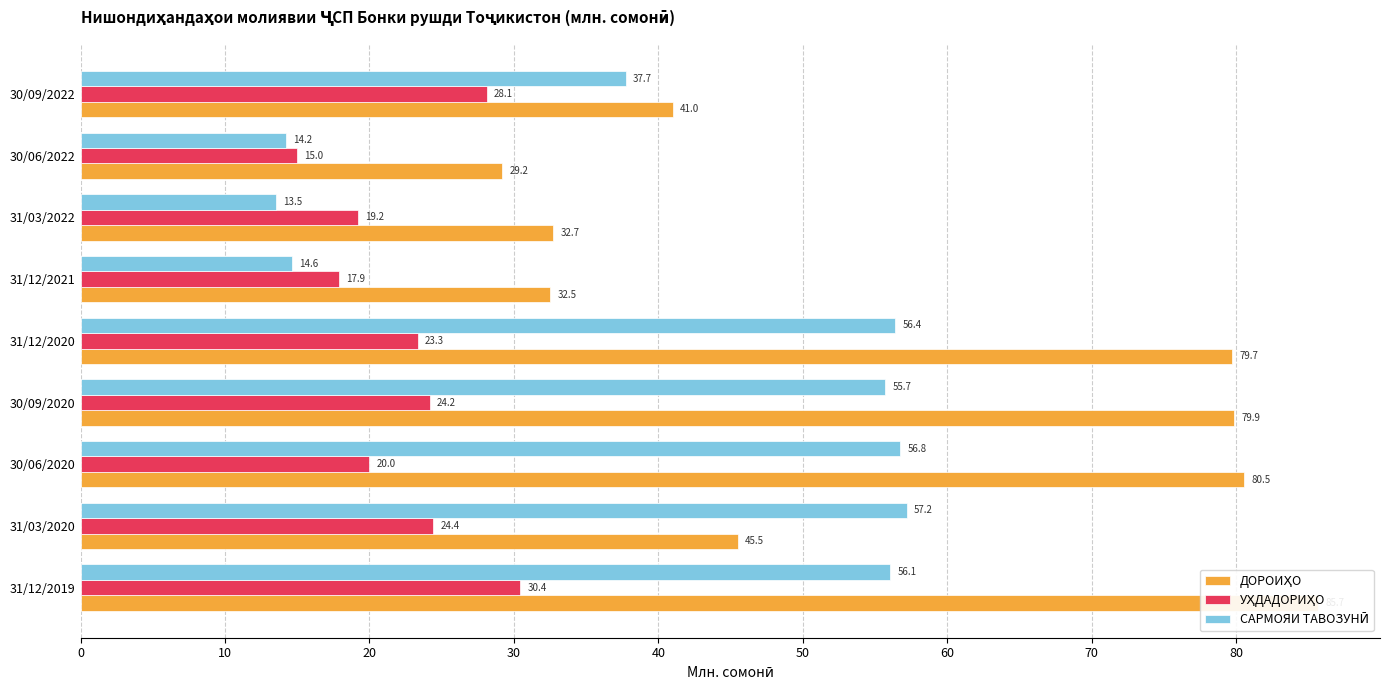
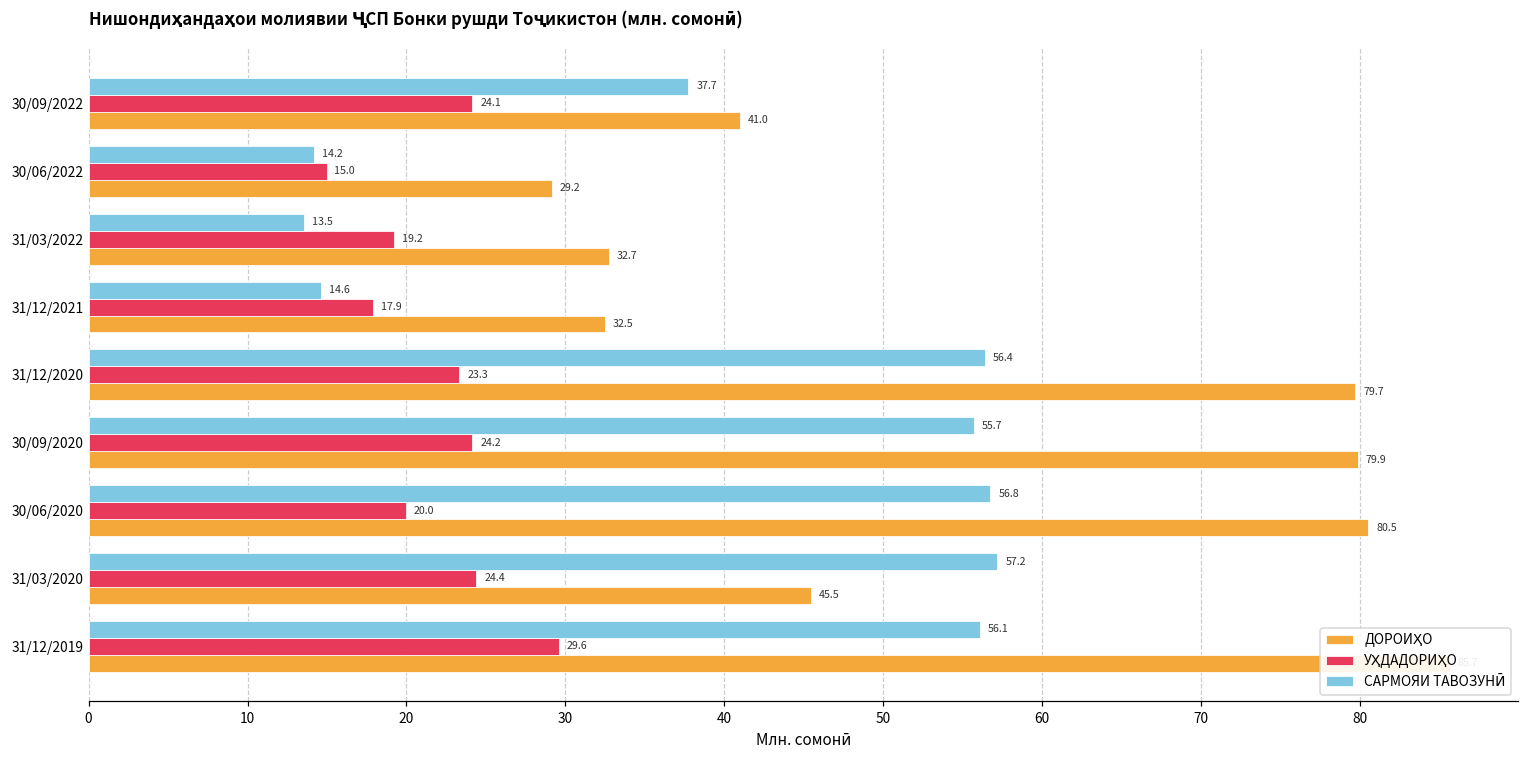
  {
    "ДОРОИҲО": {
      "30/09/2022": 41.0,
      "30/06/2022": 29.2,
      "31/03/2022": 32.7,
      "31/12/2021": 32.5,
      "31/12/2020": 79.7,
      "30/09/2020": 79.9,
      "30/06/2020": 80.5,
      "31/03/2020": 45.5
    },
    "УҲДАДОРИҲО": {
-     "30/09/2022": 28.1,
+     "30/09/2022": 24.1,
      "30/06/2022": 15.0,
      "31/03/2022": 19.2,
      "31/12/2021": 17.9,
      "31/12/2020": 23.3,
      "30/09/2020": 24.2,
      "30/06/2020": 20.0,
      "31/03/2020": 24.4,
-     "31/12/2019": 30.4
+     "31/12/2019": 29.6
    },
    "САРМОЯИ ТАВОЗУНӢ": {
      "30/09/2022": 37.7,
      "30/06/2022": 14.2,
      "31/03/2022": 13.5,
      "31/12/2021": 14.6,
      "31/12/2020": 56.4,
      "30/09/2020": 55.7,
      "30/06/2020": 56.8,
      "31/03/2020": 57.2,
      "31/12/2019": 56.1
    }
  }
